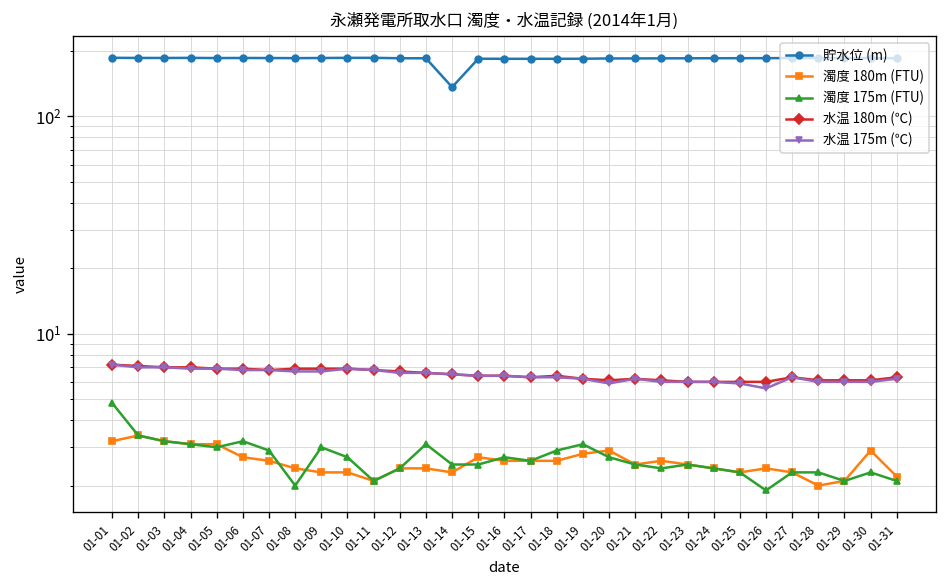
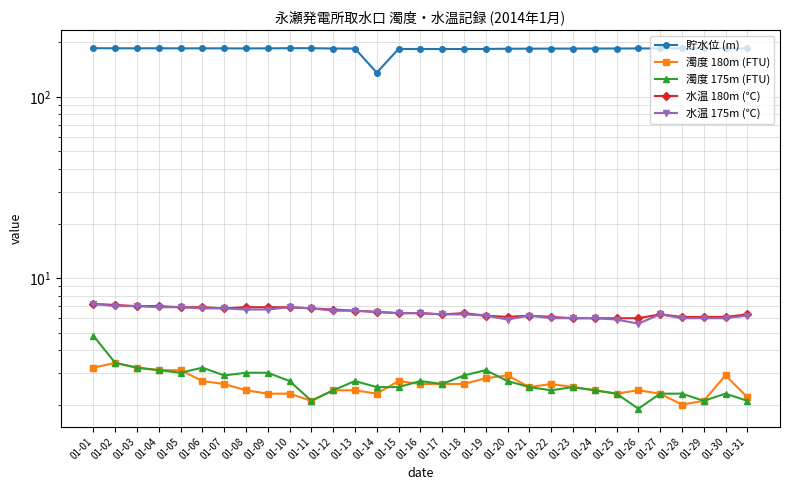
  {
    "貯水位 (m)": {
      "01-01": 190,
      "01-02": 190,
      "01-03": 190,
      "01-04": 190,
      "01-05": 190,
      "01-06": 190,
      "01-07": 190,
      "01-08": 190,
      "01-09": 190,
      "01-10": 190,
      "01-11": 190,
      "01-12": 180,
      "01-13": 180,
      "01-14": 140,
      "01-15": 180,
      "01-16": 180,
      "01-17": 180,
      "01-18": 180,
      "01-19": 180,
      "01-20": 180,
      "01-21": 180,
      "01-22": 180,
      "01-23": 180,
      "01-24": 180,
      "01-25": 190,
      "01-26": 190
    },
    "濁度 180m (FTU)": {
      "01-01": 3.2,
      "01-05": 3.1,
      "01-06": 2.7,
      "01-07": 2.6,
      "01-08": 2.4,
      "01-09": 2.3,
      "01-10": 2.3,
      "01-13": 2.4,
      "01-14": 2.3,
      "01-15": 2.7,
      "01-16": 2.6,
      "01-18": 2.6,
      "01-19": 2.8,
      "01-20": 2.9,
      "01-22": 2.6,
      "01-26": 2.4,
      "01-28": 2.0,
      "01-30": 2.9,
      "01-31": 2.2
    },
    "濁度 175m (FTU)": {
      "01-01": 4.8,
      "01-05": 3.0,
      "01-06": 3.2,
      "01-07": 2.9,
-     "01-08": 2,
+     "01-08": 3,
      "01-09": 3.0,
      "01-10": 2.7,
-     "01-13": 3.1,
+     "01-13": 2.7,
      "01-14": 2.5,
      "01-15": 2.5,
      "01-16": 2.7,
      "01-18": 2.9,
      "01-19": 3.1,
      "01-20": 2.7,
      "01-22": 2.4,
      "01-26": 1.9,
      "01-28": 2.3,
      "01-30": 2.3,
      "01-31": 2.1
    },
    "水温 180m (℃)": {
      "01-20": 6.1,
      "01-26": 6.0
    },
    "水温 175m (℃)": {
      "01-20": 5.9,
      "01-26": 5.6
    }
  }
